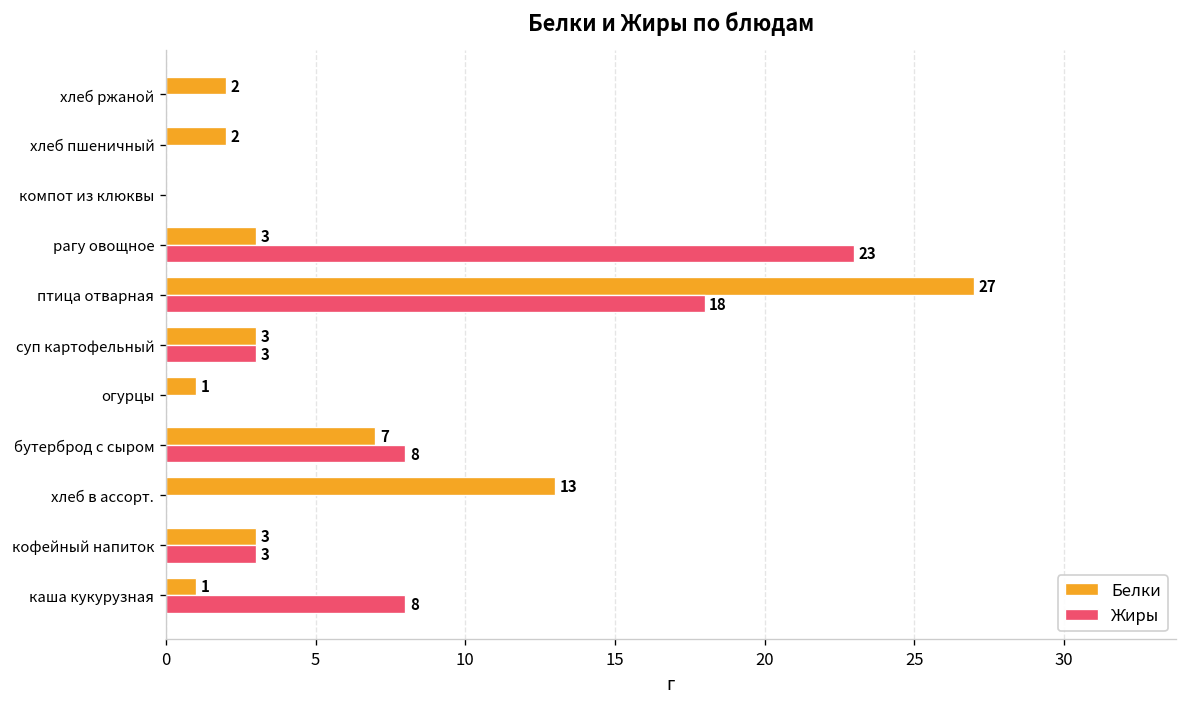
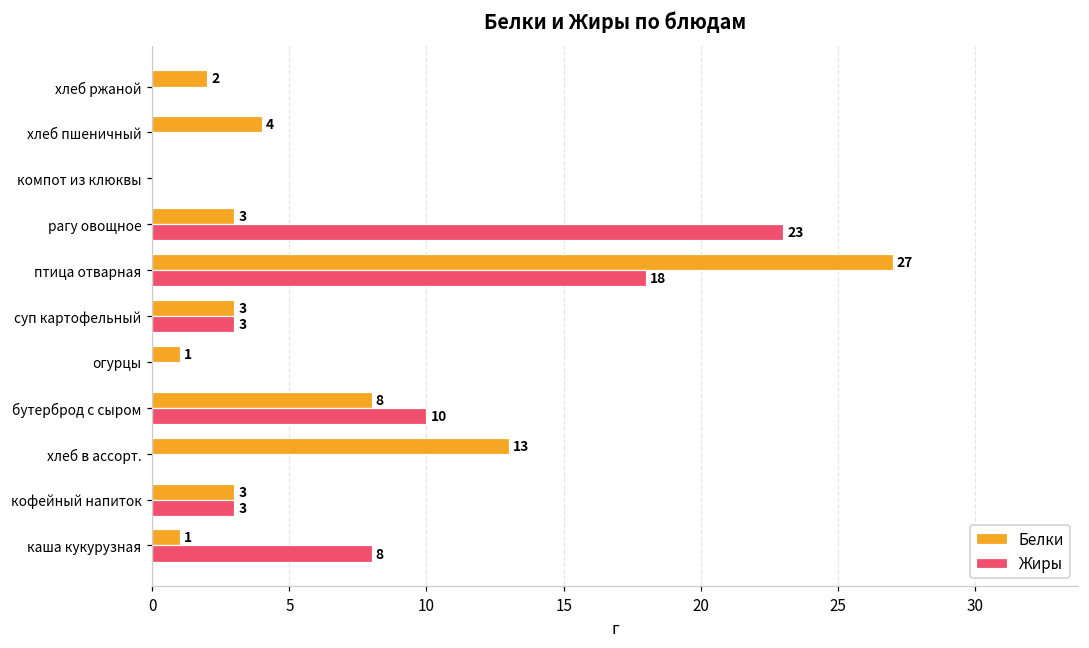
  {
    "Белки": {
      "хлеб ржаной": 2,
-     "хлеб пшеничный": 2,
+     "хлеб пшеничный": 4,
      "рагу овощное": 3,
      "птица отварная": 27,
      "суп картофельный": 3,
      "огурцы": 1,
-     "бутерброд с сыром": 7,
+     "бутерброд с сыром": 8,
      "хлеб в ассорт.": 13,
      "кофейный напиток": 3,
      "каша кукурузная": 1
    },
    "Жиры": {
      "рагу овощное": 23,
      "птица отварная": 18,
      "суп картофельный": 3,
-     "бутерброд с сыром": 8,
+     "бутерброд с сыром": 10,
      "кофейный напиток": 3,
      "каша кукурузная": 8
    }
  }
